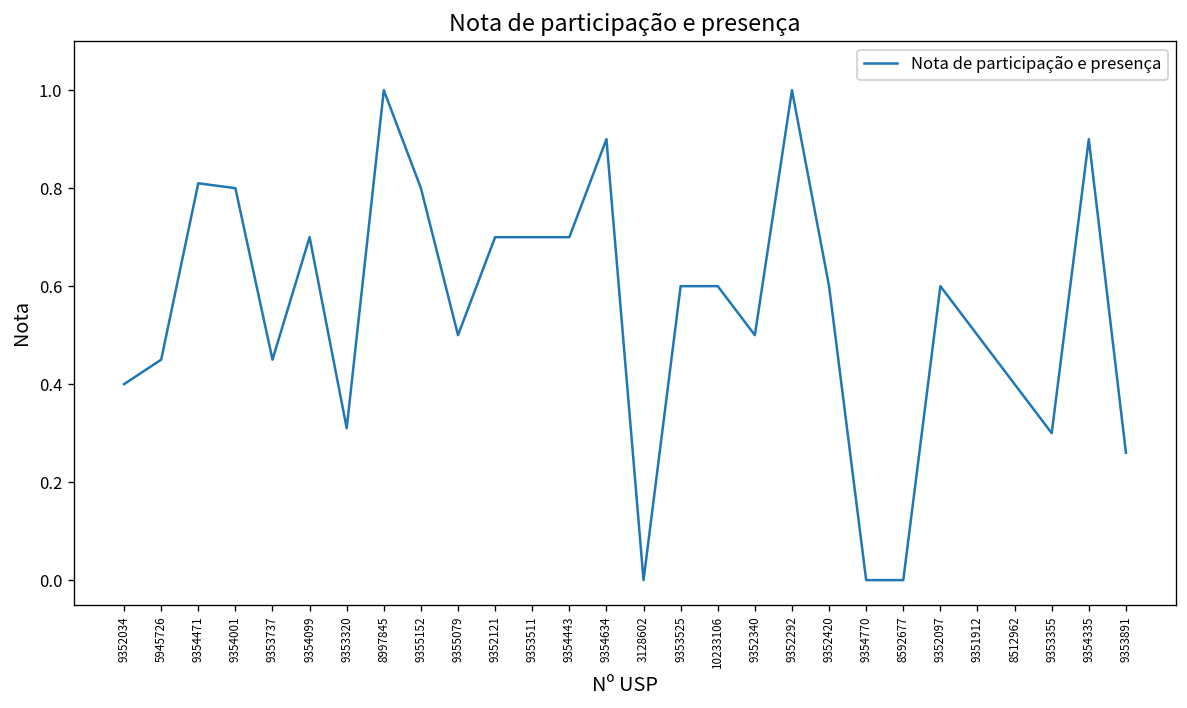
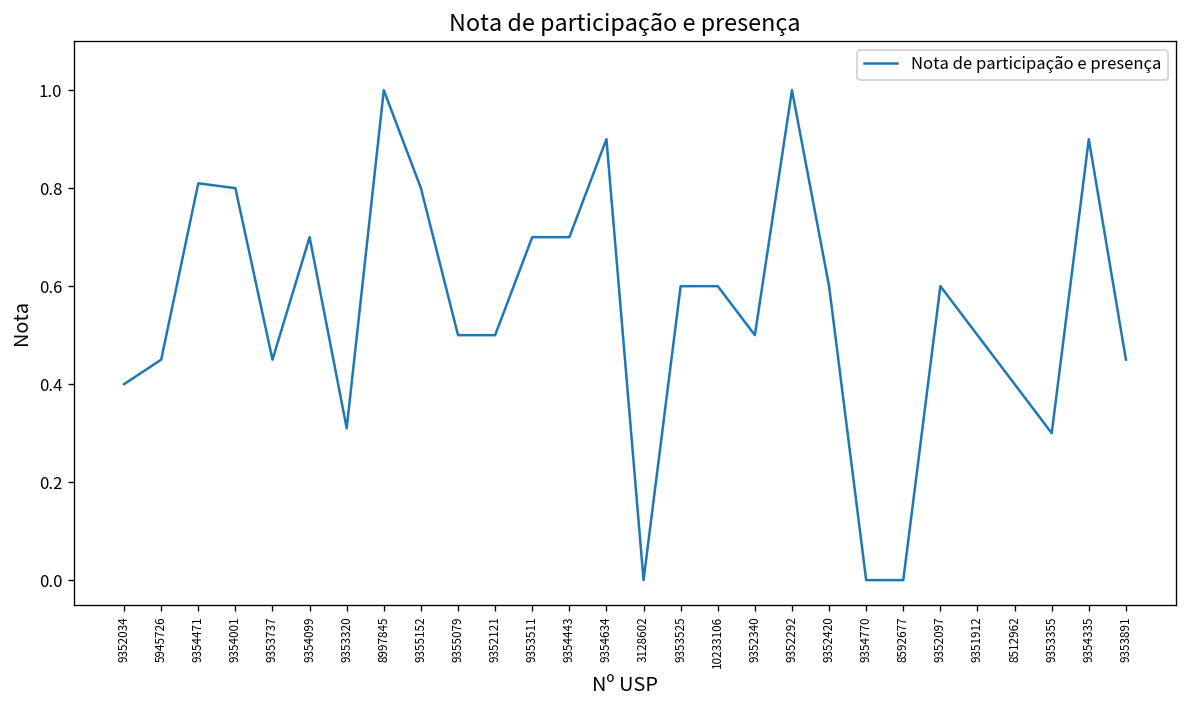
  {
    "9352034": 0.40,
    "5945726": 0.45,
    "9354471": 0.81,
    "9354001": 0.80,
    "9353737": 0.45,
    "9354099": 0.70,
    "9353320": 0.31,
    "8997845": 1.00,
    "9355152": 0.80,
    "9355079": 0.50,
-   "9352121": 0.7,
+   "9352121": 0.5,
    "9353511": 0.70,
    "9354443": 0.70,
    "9354634": 0.90,
    "3128602": 0.00,
    "9353525": 0.60,
    "10233106": 0.60,
    "9352340": 0.50,
    "9352292": 1.00,
    "9352420": 0.60,
    "9354770": 0.00,
    "8592677": 0.00,
    "9352097": 0.60,
    "9351912": 0.50,
    "8512962": 0.40,
    "9353355": 0.30,
    "9354335": 0.90,
-   "9353891": 0.26
+   "9353891": 0.45
  }
